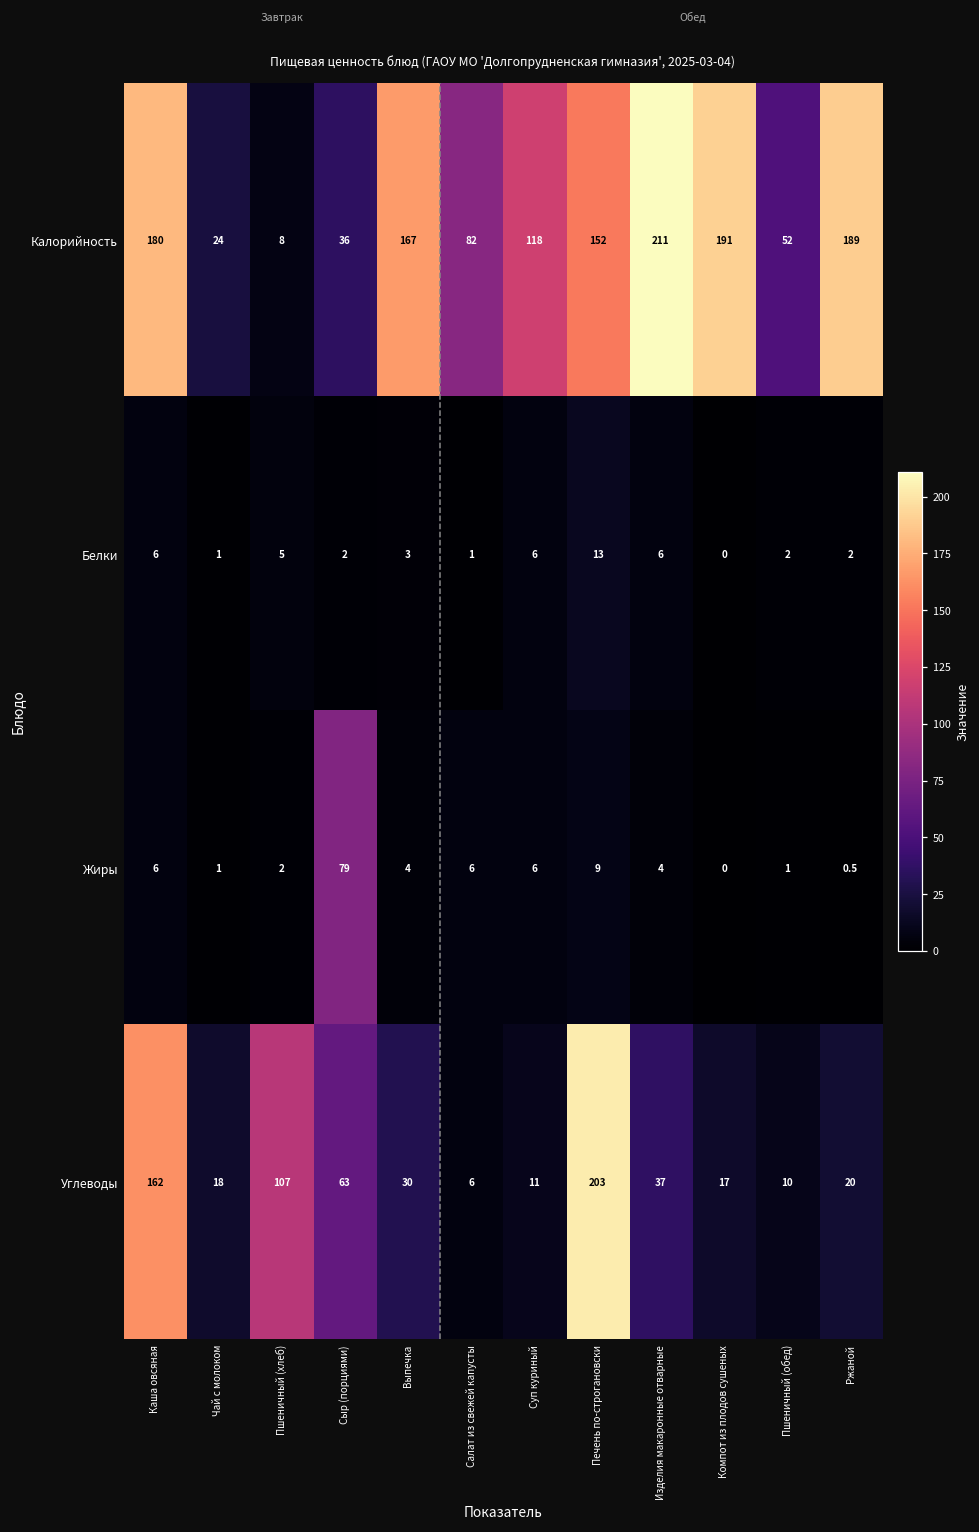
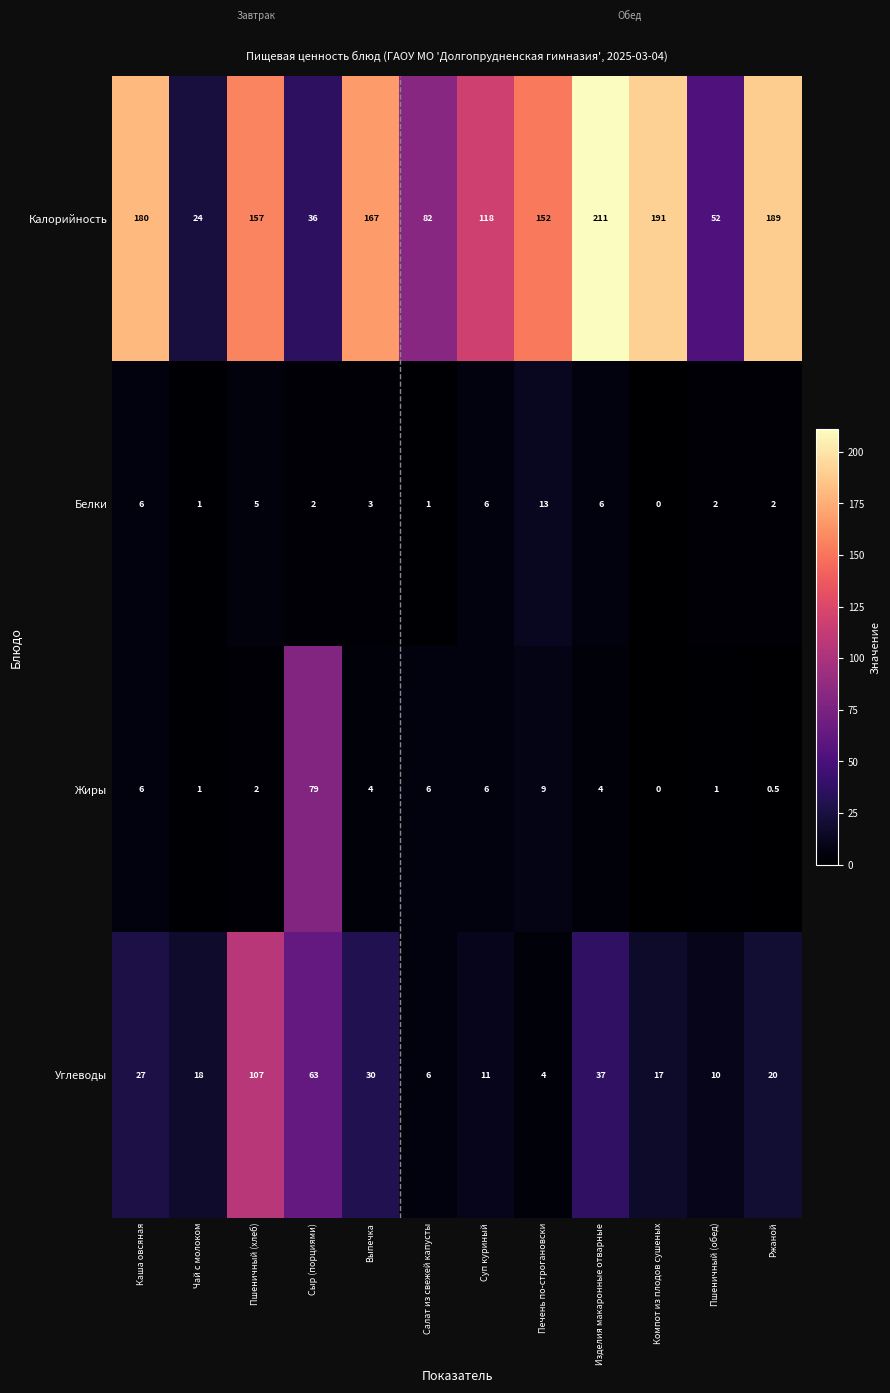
  {
    "Калорийность": {
      "Каша овсяная": 180,
      "Чай с молоком": 24,
-     "Пшеничный (хлеб)": 8,
+     "Пшеничный (хлеб)": 157,
      "Сыр (порциями)": 36,
      "Выпечка": 167,
      "Салат из свежей капусты": 82,
      "Суп куриный": 118,
      "Печень по-строгановски": 152,
      "Изделия макаронные отварные": 211,
      "Компот из плодов сушеных": 191,
      "Пшеничный (обед)": 52,
      "Ржаной": 189
    },
    "Белки": {
      "Каша овсяная": 6,
      "Чай с молоком": 1,
      "Пшеничный (хлеб)": 5,
      "Сыр (порциями)": 2,
      "Выпечка": 3,
      "Салат из свежей капусты": 1,
      "Суп куриный": 6,
      "Печень по-строгановски": 13,
      "Изделия макаронные отварные": 6,
      "Компот из плодов сушеных": 0,
      "Пшеничный (обед)": 2,
      "Ржаной": 2
    },
    "Жиры": {
      "Каша овсяная": 6,
      "Чай с молоком": 1,
      "Пшеничный (хлеб)": 2,
      "Сыр (порциями)": 79,
      "Выпечка": 4,
      "Салат из свежей капусты": 6,
      "Суп куриный": 6,
      "Печень по-строгановски": 9,
      "Изделия макаронные отварные": 4,
      "Компот из плодов сушеных": 0,
      "Пшеничный (обед)": 1,
      "Ржаной": 0.5
    },
    "Углеводы": {
-     "Каша овсяная": 162,
+     "Каша овсяная": 27,
      "Чай с молоком": 18,
      "Пшеничный (хлеб)": 107,
      "Сыр (порциями)": 63,
      "Выпечка": 30,
      "Салат из свежей капусты": 6,
      "Суп куриный": 11,
-     "Печень по-строгановски": 203,
+     "Печень по-строгановски": 4,
      "Изделия макаронные отварные": 37,
      "Компот из плодов сушеных": 17,
      "Пшеничный (обед)": 10,
      "Ржаной": 20
    }
  }
